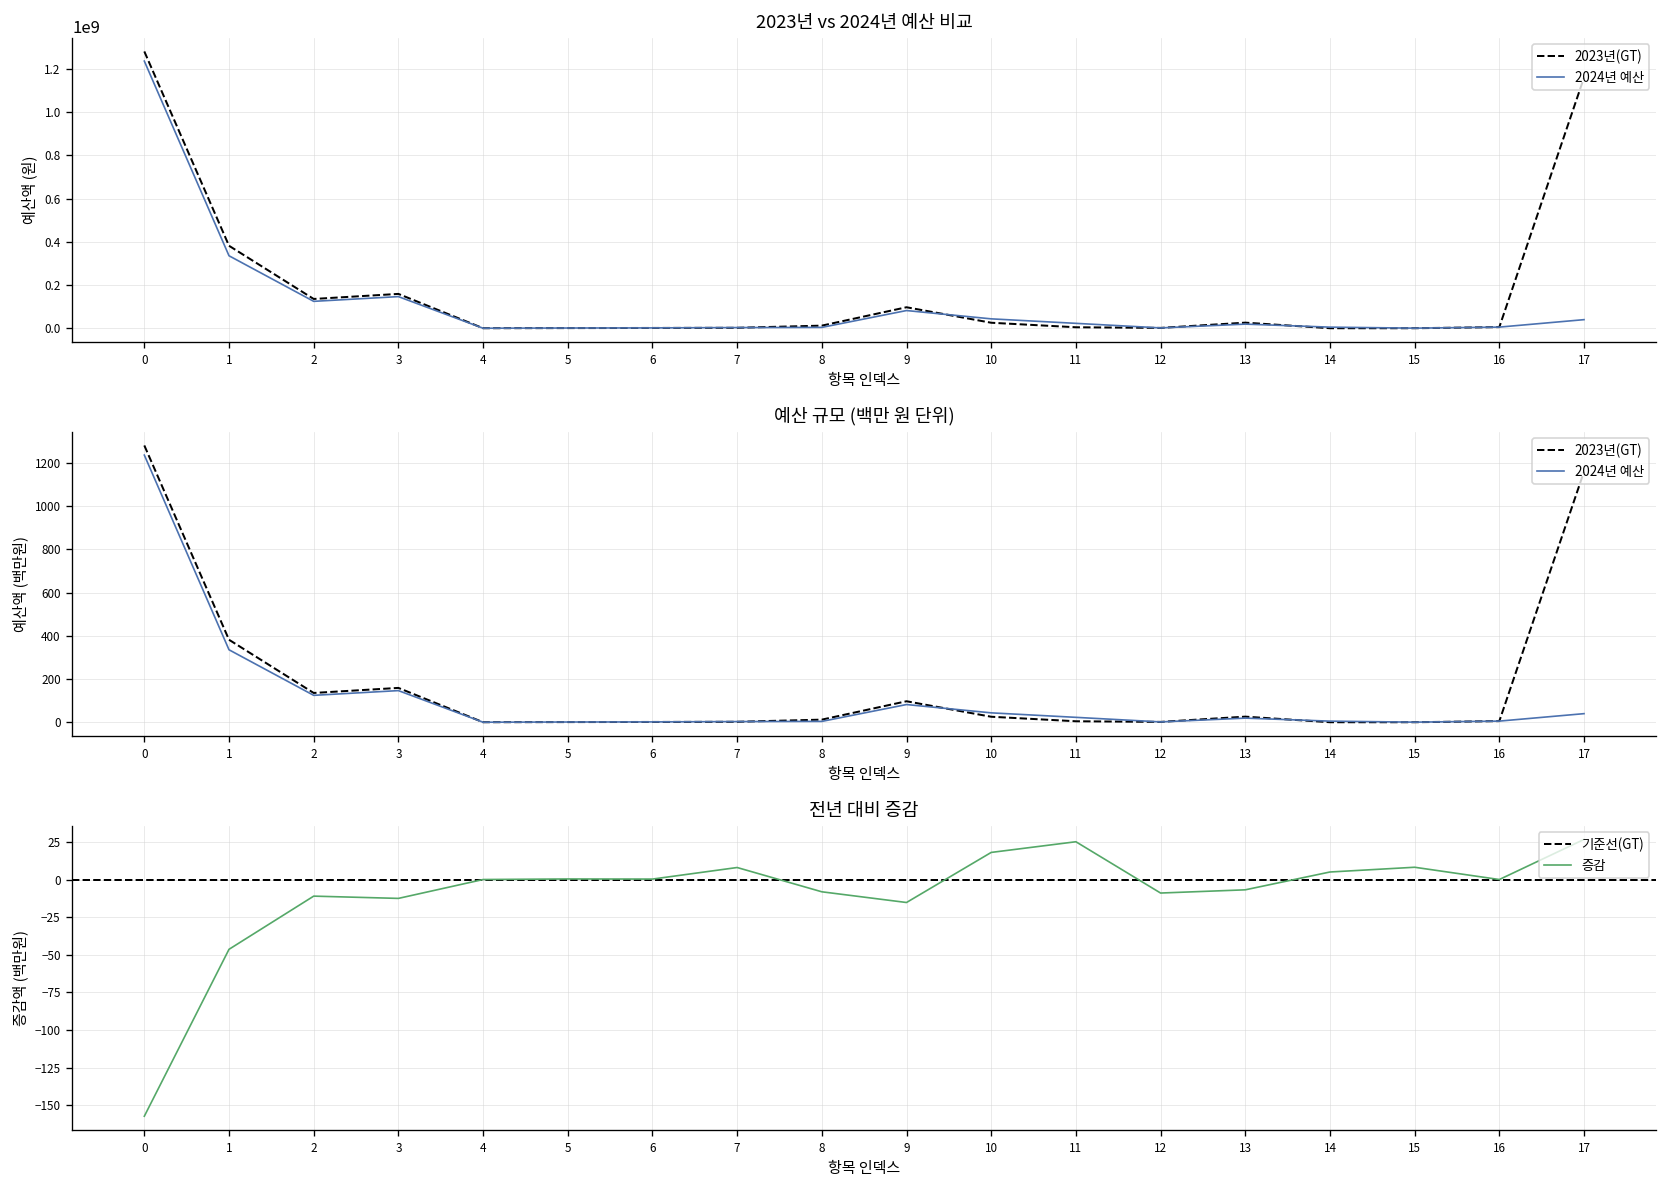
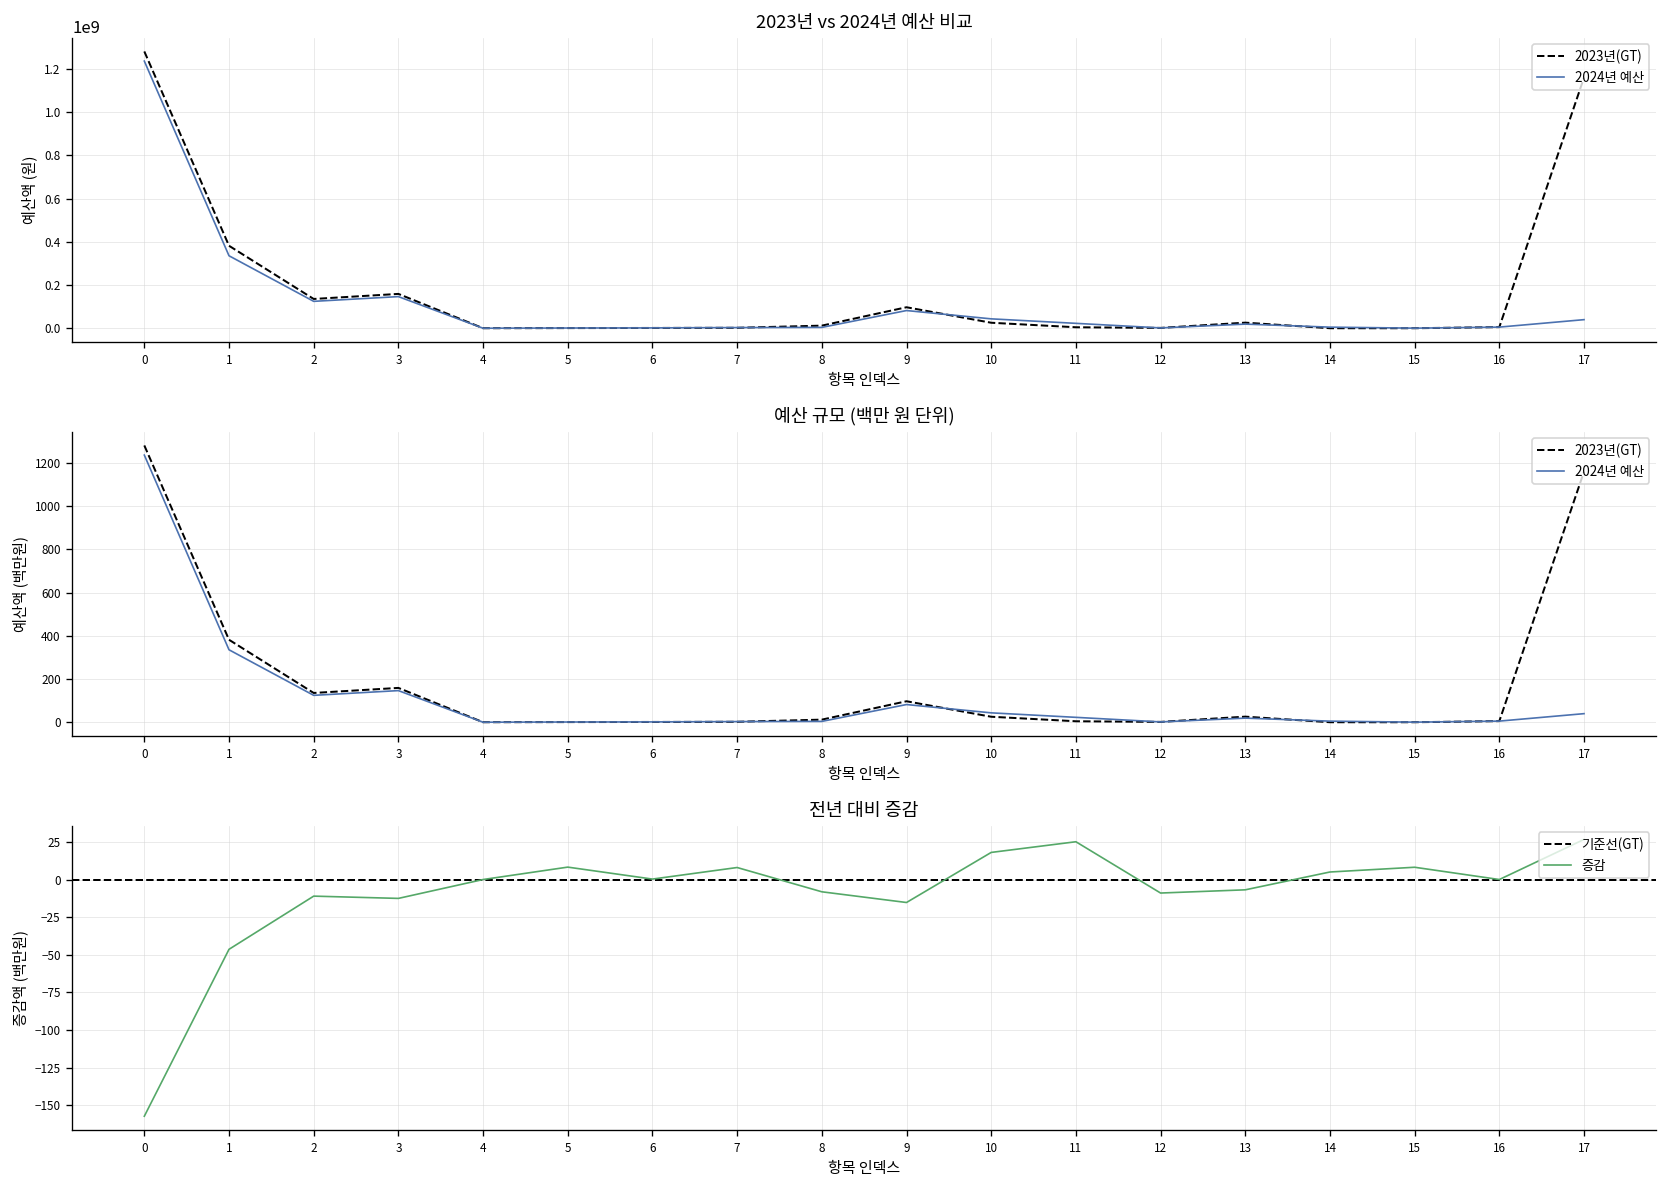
  {
    "2023년 vs 2024년 예산 비교": {
      "2023년(GT)": {
        "0": 1280000000,
        "1": 380000000,
        "9": 100000000,
        "10": 30000000,
        "11": 0
      },
      "2024년 예산": {
        "0": 1240000000,
        "1": 340000000,
        "9": 80000000,
        "10": 40000000,
        "11": 20000000,
        "17": 40000000
      }
    },
    "예산 규모 (백만 원 단위)": {
      "2023년(GT)": {
        "0": 1280,
        "1": 380,
        "9": 100,
        "10": 30,
        "11": 0
      },
      "2024년 예산": {
        "0": 1240,
        "1": 340,
        "9": 80,
        "10": 40,
        "11": 20,
        "17": 40
      }
    },
    "전년 대비 증감": {
      "0": -157,
      "1": -46,
      "2": -11,
      "3": -13,
      "4": 0,
-     "5": 0,
+     "5": 8,
      "6": 0,
      "7": 8,
      "8": -8,
      "9": -15,
      "10": 18,
      "11": 25,
      "12": -9,
      "13": -7,
      "14": 5,
      "15": 8,
      "16": 0
    }
  }
